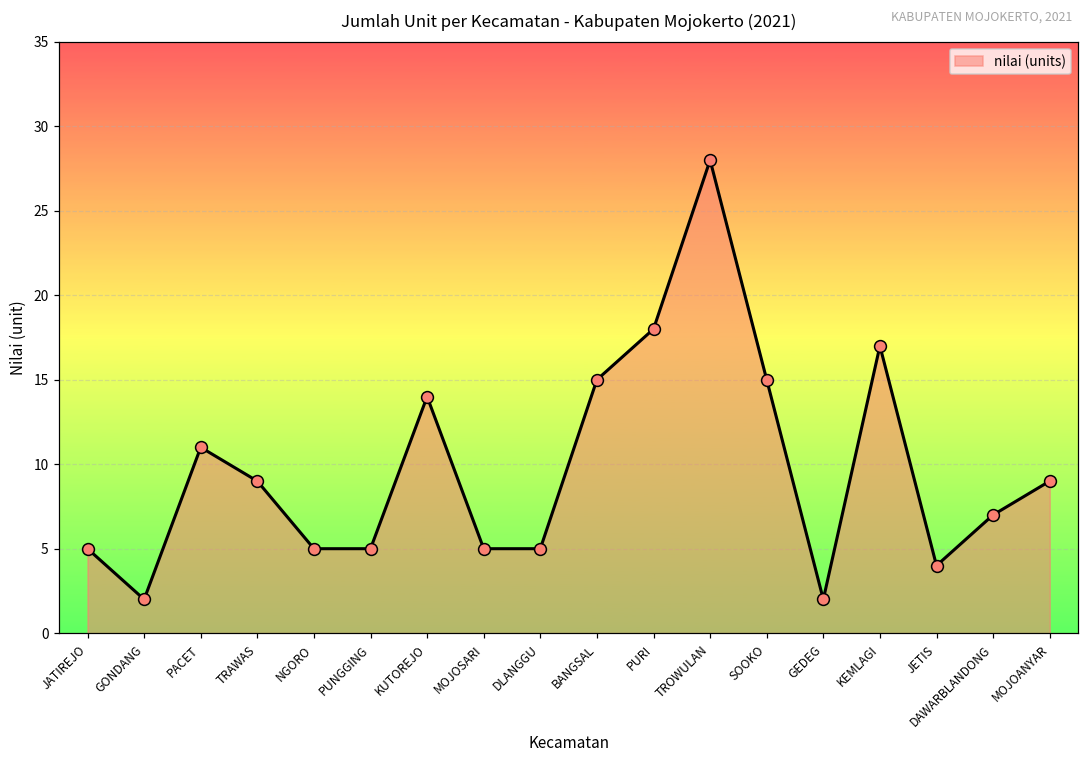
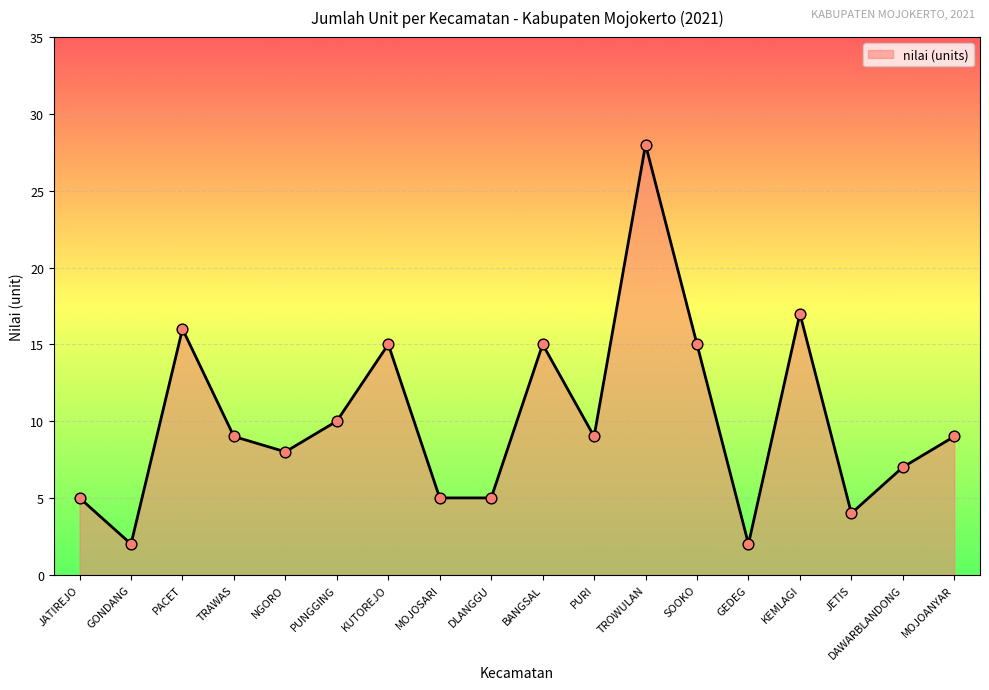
  {
    "JATIREJO": 5,
    "GONDANG": 2,
-   "PACET": 11,
+   "PACET": 16,
    "TRAWAS": 9,
-   "NGORO": 5,
-   "PUNGGING": 5,
-   "KUTOREJO": 14,
+   "NGORO": 8,
+   "PUNGGING": 10,
+   "KUTOREJO": 15,
    "MOJOSARI": 5,
    "DLANGGU": 5,
    "BANGSAL": 15,
-   "PURI": 18,
+   "PURI": 9,
    "TROWULAN": 28,
    "SOOKO": 15,
    "GEDEG": 2,
    "KEMLAGI": 17,
    "JETIS": 4,
    "DAWARBLANDONG": 7,
    "MOJOANYAR": 9
  }
